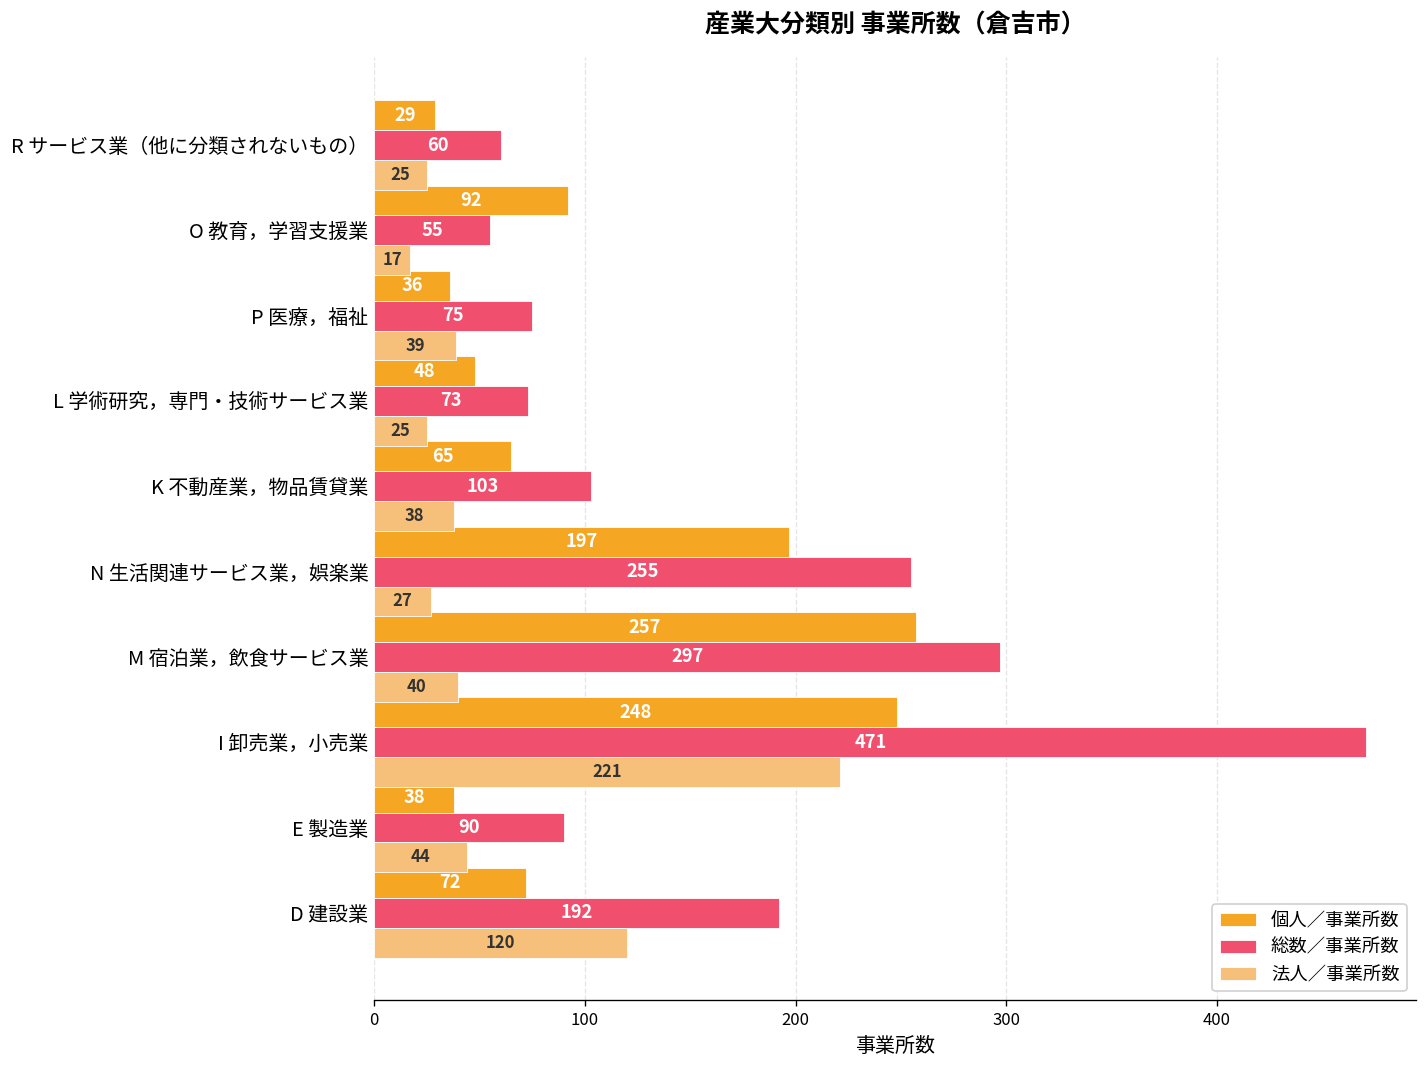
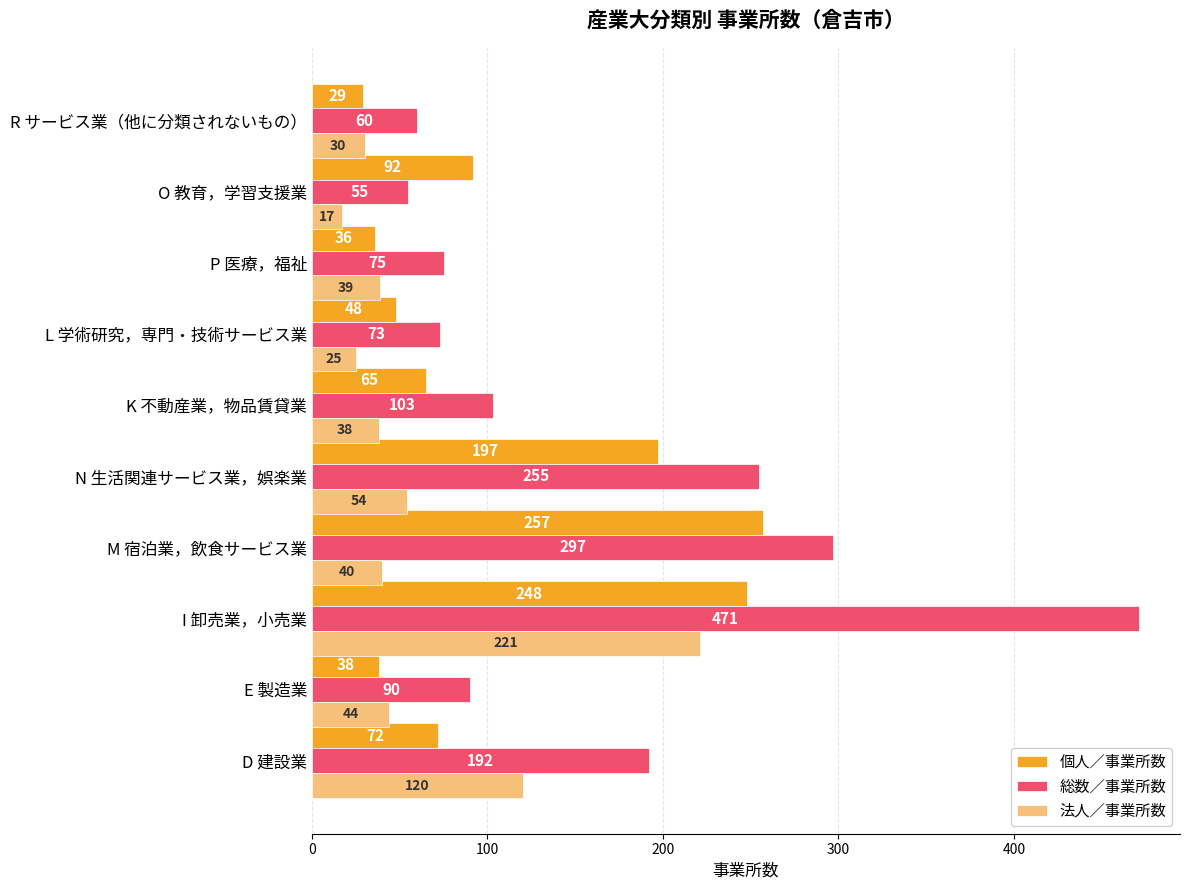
  {
    "個人／事業所数": {
      "R サービス業（他に分類されないもの）": 29,
      "O 教育，学習支援業": 92,
      "P 医療，福祉": 36,
      "L 学術研究，専門・技術サービス業": 48,
      "K 不動産業，物品賃貸業": 65,
      "N 生活関連サービス業，娯楽業": 197,
      "M 宿泊業，飲食サービス業": 257,
      "I 卸売業，小売業": 248,
      "E 製造業": 38,
      "D 建設業": 72
    },
    "総数／事業所数": {
      "R サービス業（他に分類されないもの）": 60,
      "O 教育，学習支援業": 55,
      "P 医療，福祉": 75,
      "L 学術研究，専門・技術サービス業": 73,
      "K 不動産業，物品賃貸業": 103,
      "N 生活関連サービス業，娯楽業": 255,
      "M 宿泊業，飲食サービス業": 297,
      "I 卸売業，小売業": 471,
      "E 製造業": 90,
      "D 建設業": 192
    },
    "法人／事業所数": {
-     "R サービス業（他に分類されないもの）": 25,
+     "R サービス業（他に分類されないもの）": 30,
      "O 教育，学習支援業": 17,
      "P 医療，福祉": 39,
      "L 学術研究，専門・技術サービス業": 25,
      "K 不動産業，物品賃貸業": 38,
-     "N 生活関連サービス業，娯楽業": 27,
+     "N 生活関連サービス業，娯楽業": 54,
      "M 宿泊業，飲食サービス業": 40,
      "I 卸売業，小売業": 221,
      "E 製造業": 44,
      "D 建設業": 120
    }
  }
